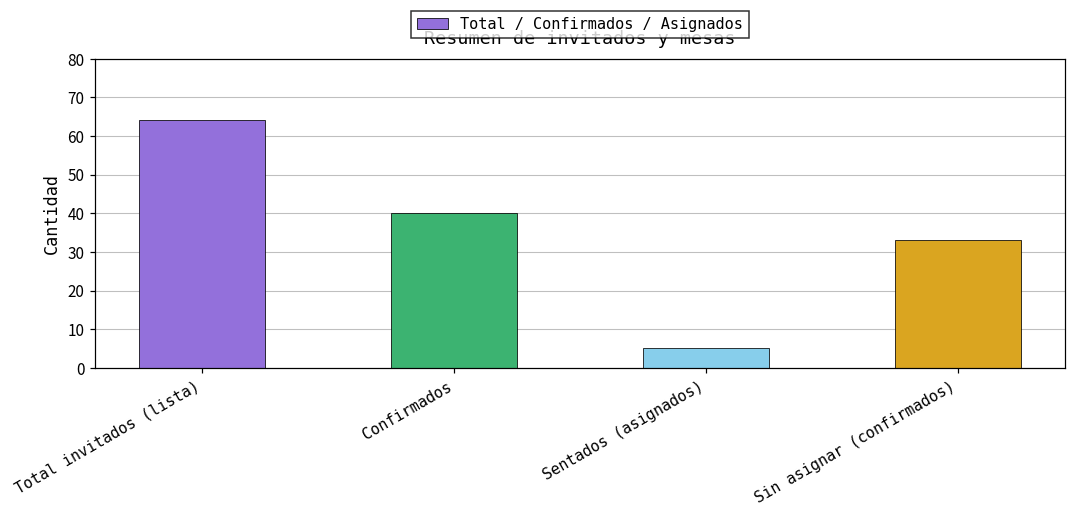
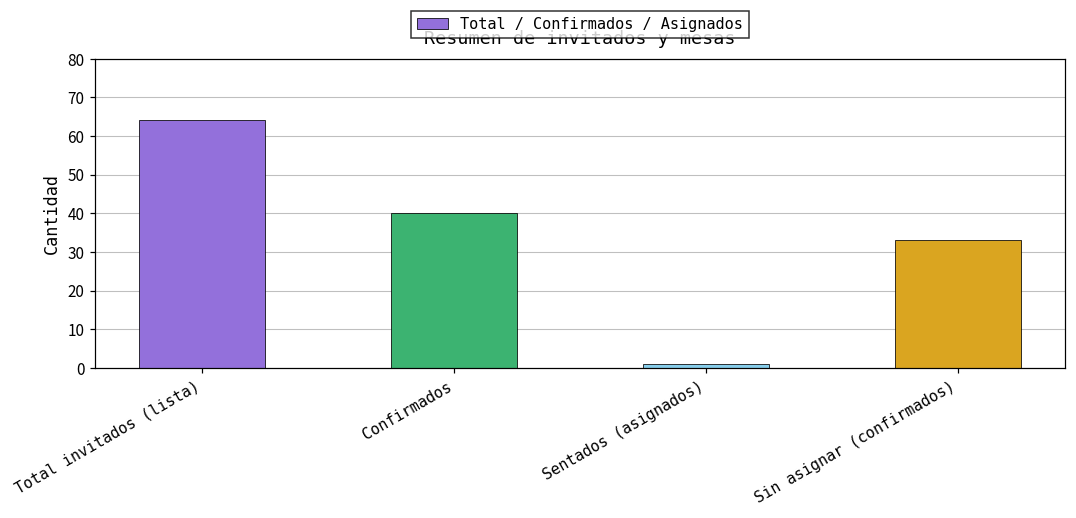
  {
    "Total invitados (lista)": 64,
    "Confirmados": 40,
-   "Sentados (asignados)": 5,
+   "Sentados (asignados)": 1,
    "Sin asignar (confirmados)": 33
  }
